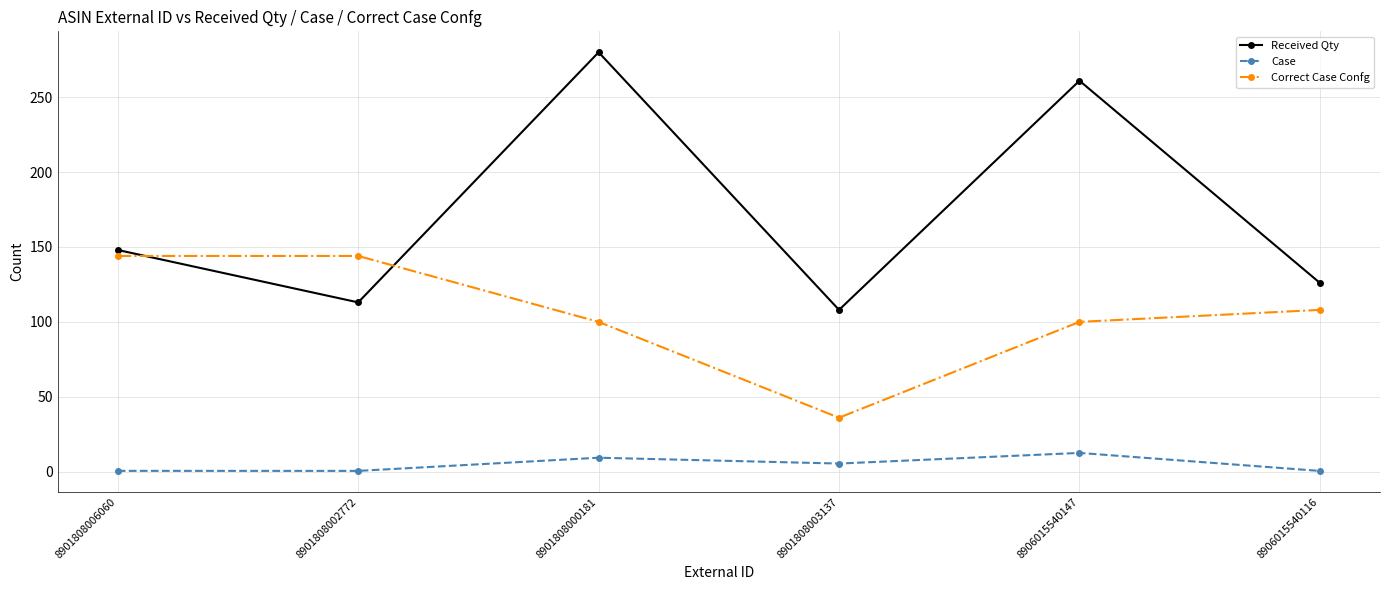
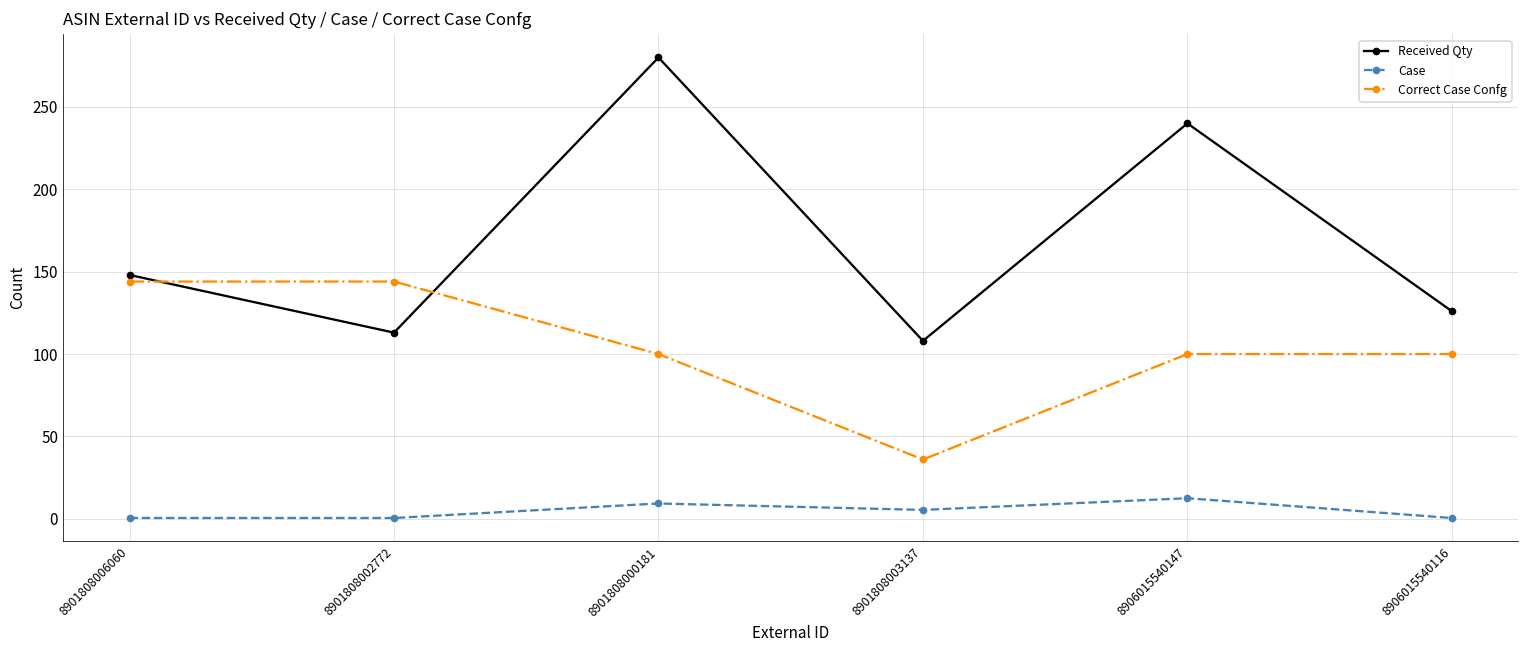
  {
    "Received Qty": {
      "8901808006060": 148,
      "8901808002772": 113,
      "8901808000181": 280,
      "8901808003137": 108,
-     "8906015540147": 261,
+     "8906015540147": 240,
      "8906015540116": 126
    },
    "Case": {
      "8901808006060": 1,
      "8901808002772": 1,
      "8901808000181": 9,
      "8901808003137": 5,
      "8906015540147": 13,
      "8906015540116": 0
    },
    "Correct Case Confg": {
      "8901808006060": 144,
      "8901808002772": 144,
      "8901808000181": 100,
      "8901808003137": 36,
      "8906015540147": 100,
-     "8906015540116": 108
+     "8906015540116": 100
    }
  }
